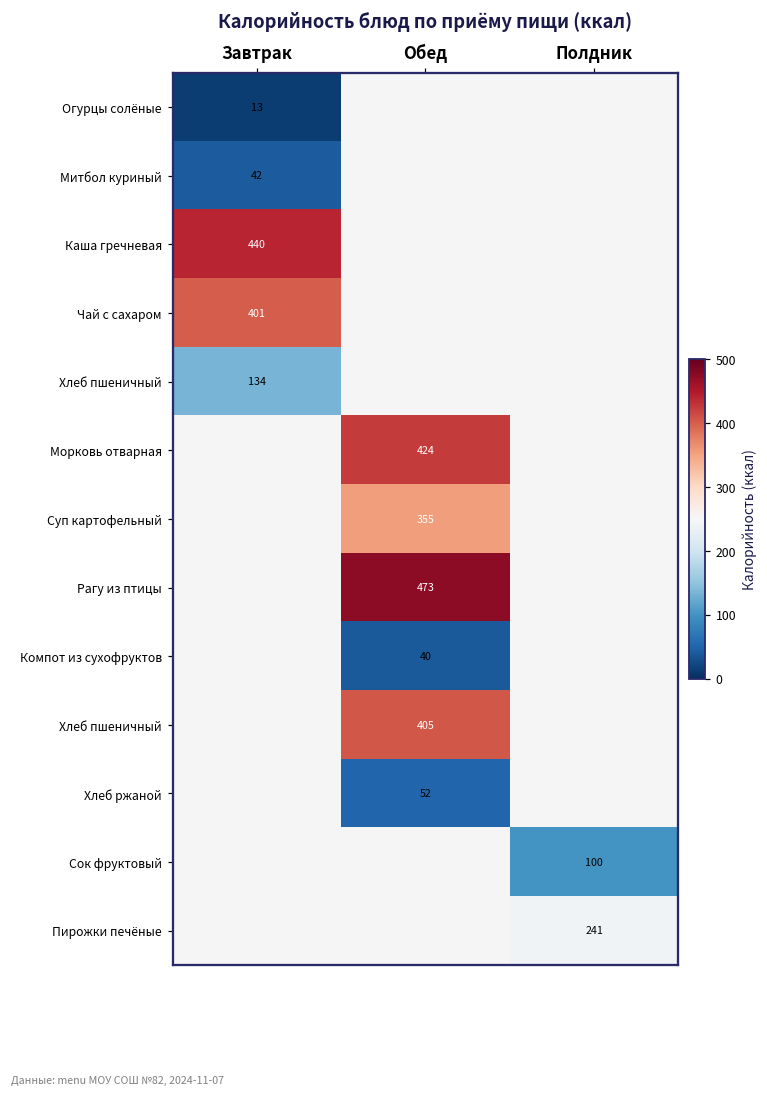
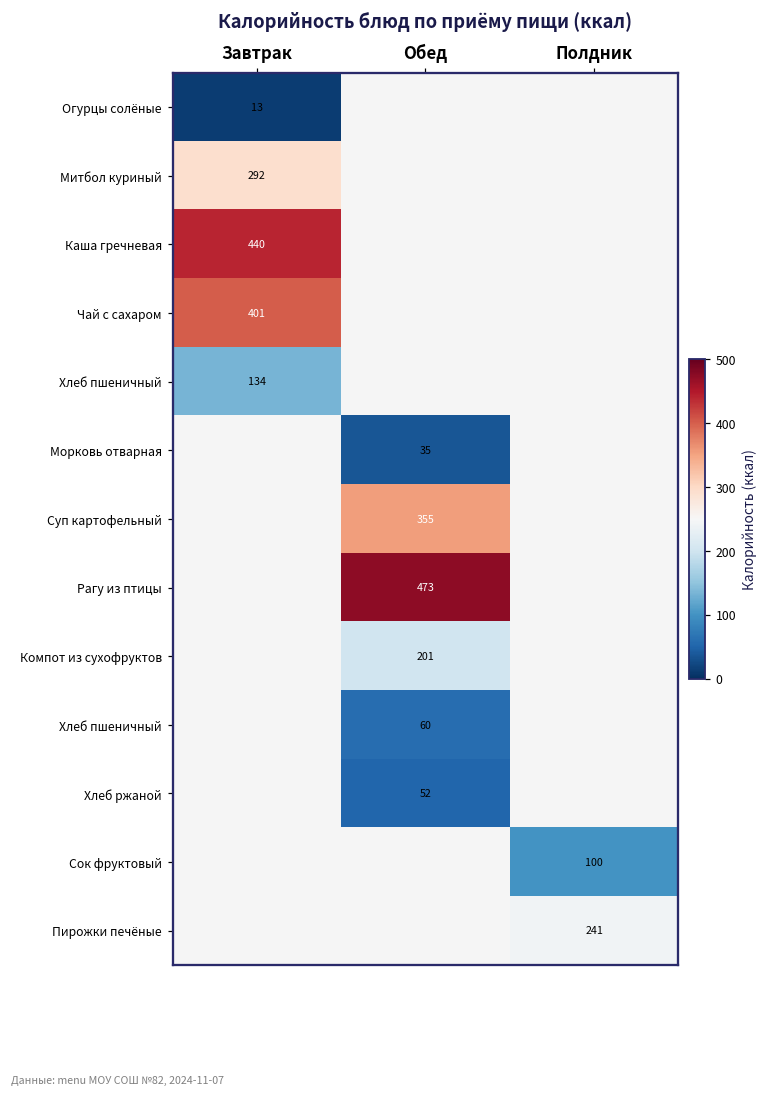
  {
    "Огурцы солёные": {
      "Завтрак": 13
    },
    "Митбол куриный": {
-     "Завтрак": 42
+     "Завтрак": 292
    },
    "Каша гречневая": {
      "Завтрак": 440
    },
    "Чай с сахаром": {
      "Завтрак": 401
    },
    "Хлеб пшеничный": {
      "Завтрак": 134,
-     "Обед": 405
+     "Обед": 60
    },
    "Морковь отварная": {
-     "Обед": 424
+     "Обед": 35
    },
    "Суп картофельный": {
      "Обед": 355
    },
    "Рагу из птицы": {
      "Обед": 473
    },
    "Компот из сухофруктов": {
-     "Обед": 40
+     "Обед": 201
    },
    "Хлеб ржаной": {
      "Обед": 52
    },
    "Сок фруктовый": {
      "Полдник": 100
    },
    "Пирожки печёные": {
      "Полдник": 241
    }
  }
